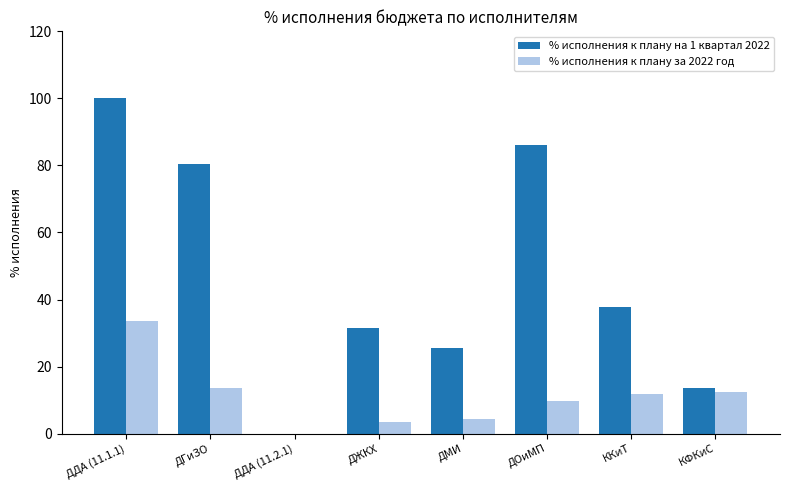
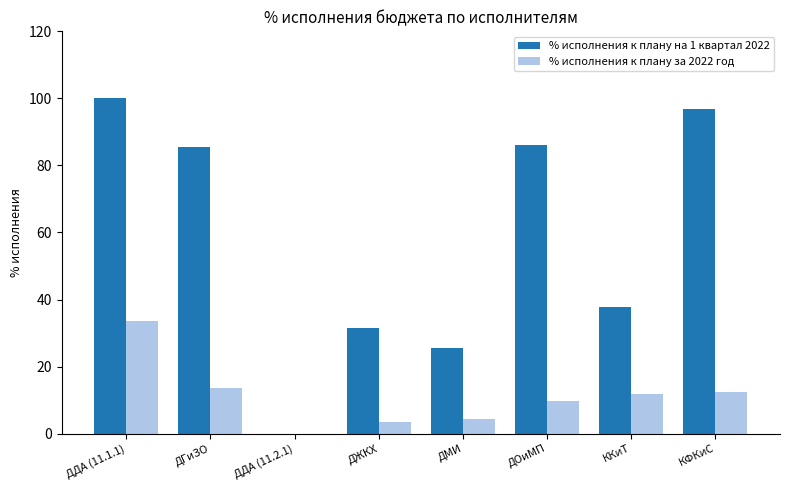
  {
    "% исполнения к плану на 1 квартал 2022": {
      "ДДА (11.1.1)": 100,
-     "ДГиЗО": 81,
+     "ДГиЗО": 86,
      "ДДА (11.2.1)": 0,
      "ДЖКХ": 32,
      "ДМИ": 26,
      "ДОиМП": 86,
      "ККиТ": 38,
-     "КФКиС": 14
+     "КФКиС": 97
    },
    "% исполнения к плану за 2022 год": {
      "ДДА (11.1.1)": 33,
      "ДГиЗО": 14,
      "ДДА (11.2.1)": 0,
      "ДЖКХ": 3,
      "ДМИ": 4,
      "ДОиМП": 10,
      "ККиТ": 12,
      "КФКиС": 12
    }
  }
